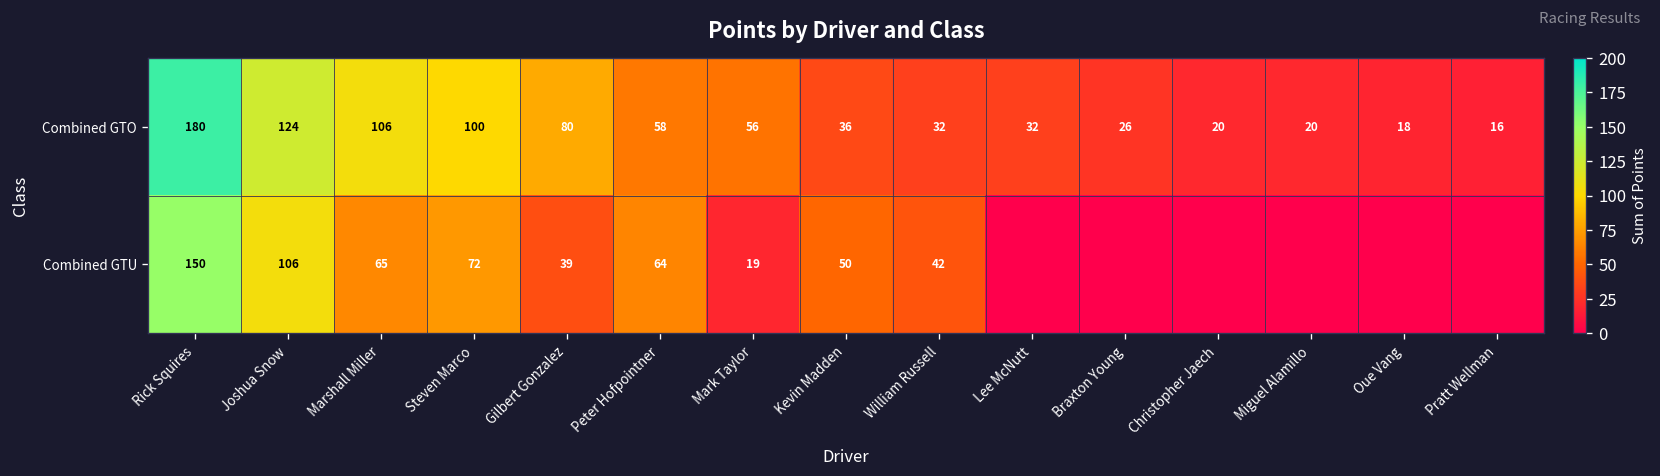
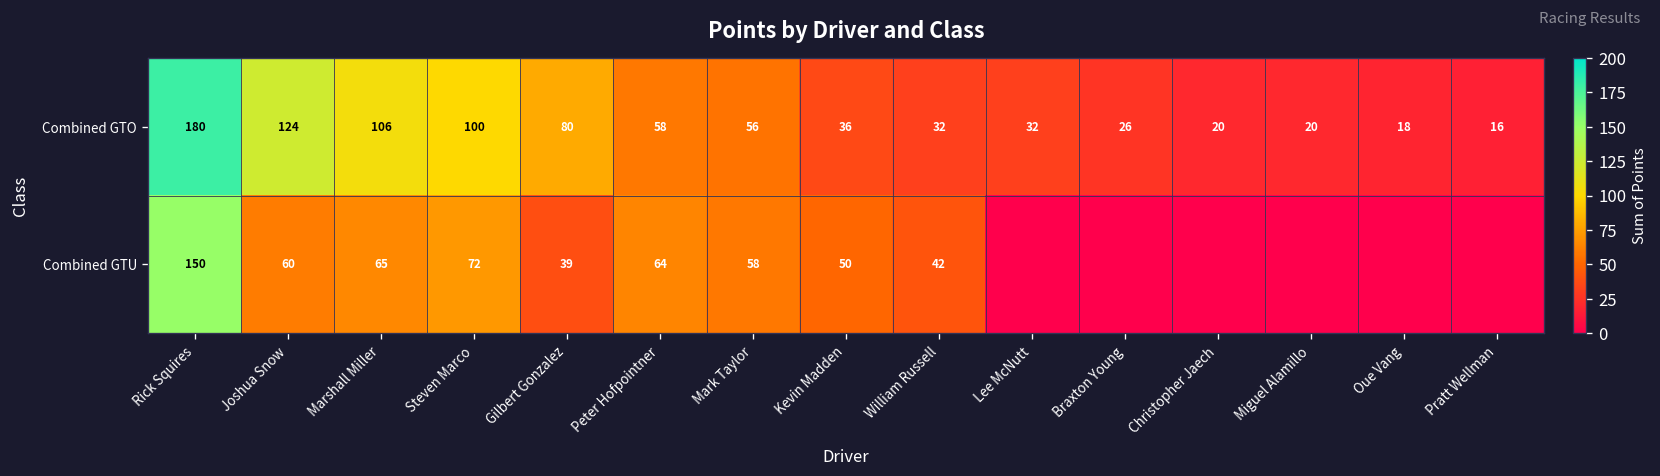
  {
    "Combined GTO": {
      "Rick Squires": 180,
      "Joshua Snow": 124,
      "Marshall Miller": 106,
      "Steven Marco": 100,
      "Gilbert Gonzalez": 80,
      "Peter Hofpointner": 58,
      "Mark Taylor": 56,
      "Kevin Madden": 36,
      "William Russell": 32,
      "Lee McNutt": 32,
      "Braxton Young": 26,
      "Christopher Jaech": 20,
      "Miguel Alamillo": 20,
      "Oue Vang": 18,
      "Pratt Wellman": 16
    },
    "Combined GTU": {
      "Rick Squires": 150,
-     "Joshua Snow": 106,
+     "Joshua Snow": 60,
      "Marshall Miller": 65,
      "Steven Marco": 72,
      "Gilbert Gonzalez": 39,
      "Peter Hofpointner": 64,
-     "Mark Taylor": 19,
+     "Mark Taylor": 58,
      "Kevin Madden": 50,
      "William Russell": 42
    }
  }
